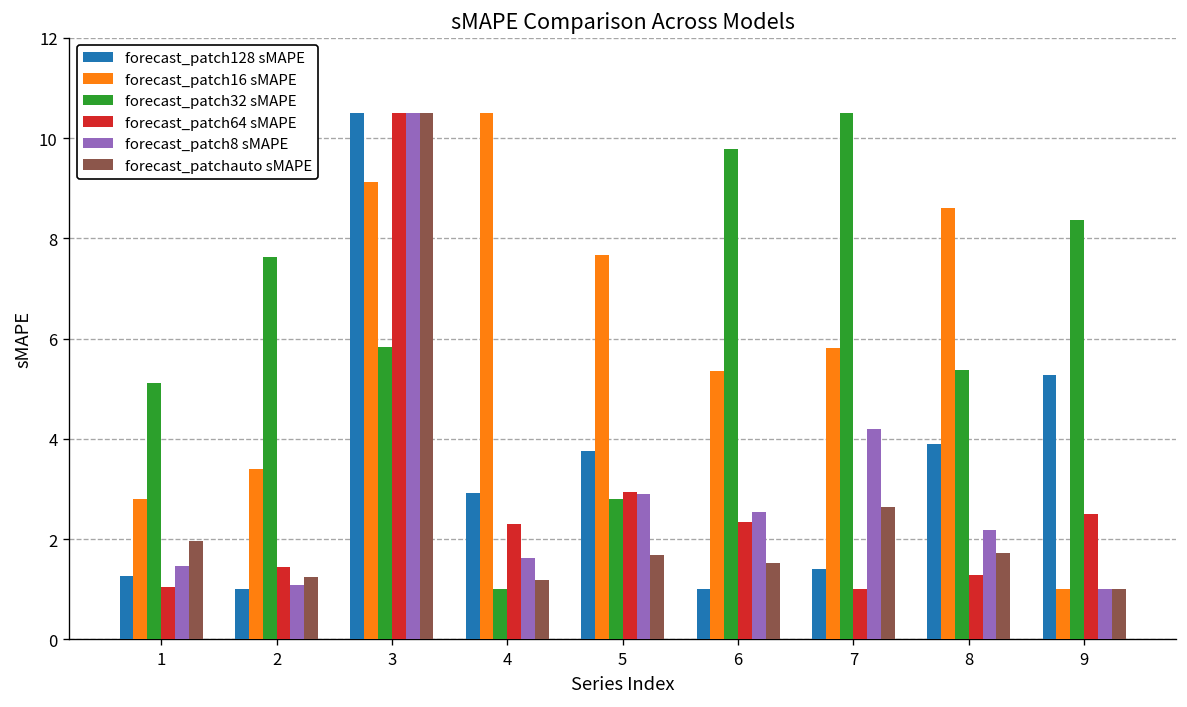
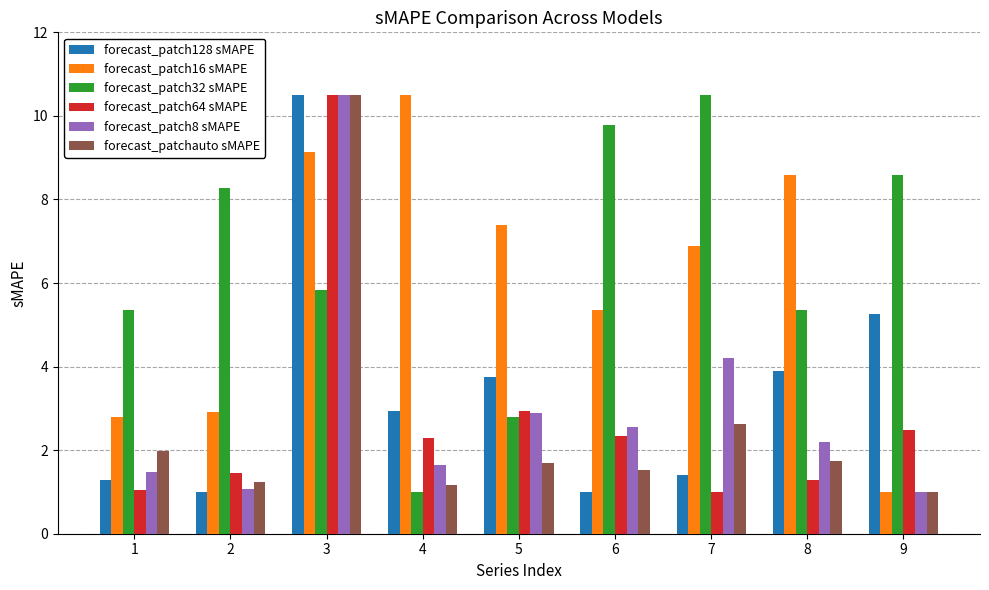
  {
    "forecast_patch128 sMAPE": {
      "1": 1.3,
      "2": 1.0,
      "3": 10.5,
      "4": 2.9,
      "5": 3.8,
      "6": 1.0,
      "7": 1.4,
      "8": 3.9,
      "9": 5.3
    },
    "forecast_patch16 sMAPE": {
      "1": 2.8,
-     "2": 3.4,
+     "2": 2.9,
      "3": 9.1,
      "4": 10.5,
-     "5": 7.7,
+     "5": 7.4,
      "6": 5.4,
-     "7": 5.8,
+     "7": 6.9,
      "8": 8.6,
      "9": 1.0
    },
    "forecast_patch32 sMAPE": {
-     "1": 5.1,
-     "2": 7.6,
+     "1": 5.4,
+     "2": 8.3,
      "3": 5.8,
      "4": 1.0,
      "5": 2.8,
      "6": 9.8,
      "7": 10.5,
      "8": 5.4,
-     "9": 8.4
+     "9": 8.6
    },
    "forecast_patch64 sMAPE": {
      "1": 1.1,
      "2": 1.4,
      "3": 10.5,
      "4": 2.3,
      "5": 2.9,
      "6": 2.3,
      "7": 1.0,
      "8": 1.3,
      "9": 2.5
    },
    "forecast_patch8 sMAPE": {
      "1": 1.5,
      "2": 1.1,
      "3": 10.5,
      "4": 1.6,
      "5": 2.9,
      "6": 2.5,
      "7": 4.2,
      "8": 2.2,
      "9": 1.0
    },
    "forecast_patchauto sMAPE": {
      "1": 2.0,
      "2": 1.2,
      "3": 10.5,
      "4": 1.2,
      "5": 1.7,
      "6": 1.5,
      "7": 2.6,
      "8": 1.7,
      "9": 1.0
    }
  }
